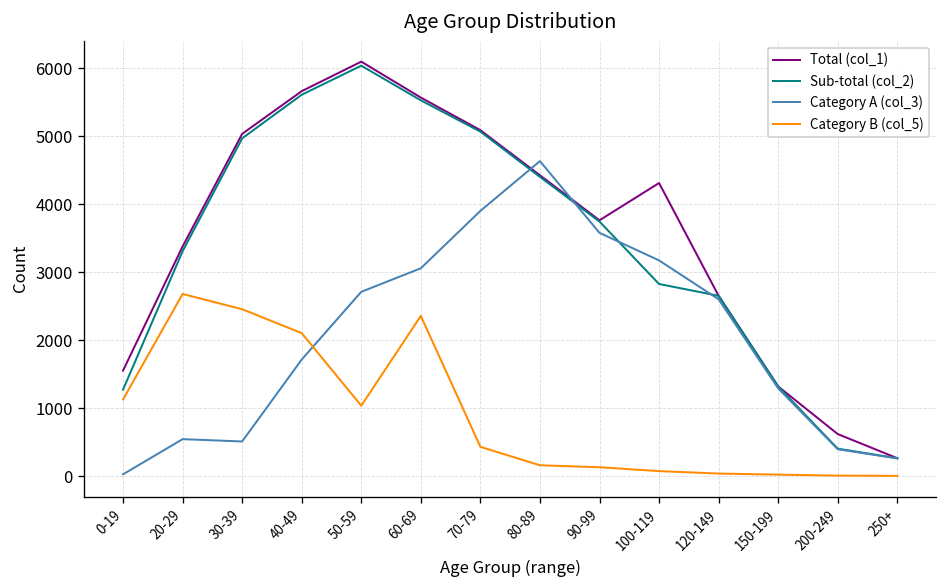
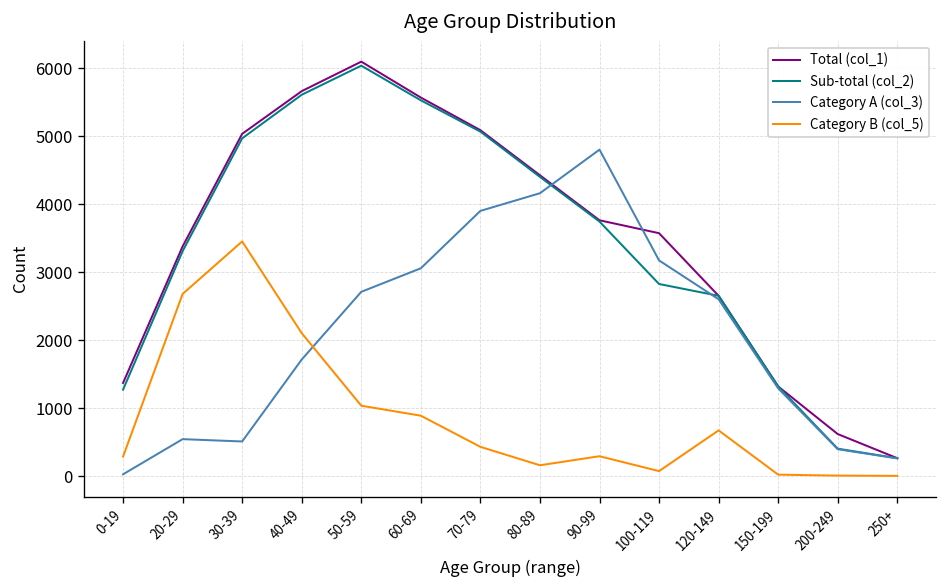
  {
    "Total (col_1)": {
-     "0-19": 1600,
+     "0-19": 1400,
      "20-29": 3400,
      "30-39": 5000,
      "40-49": 5700,
      "50-59": 6100,
-     "100-119": 4300,
+     "100-119": 3600,
      "200-249": 600
    },
    "Sub-total (col_2)": {
      "0-19": 1300,
      "20-29": 3300,
      "30-39": 5000,
      "40-49": 5600,
      "50-59": 6000,
      "100-119": 2800
    },
    "Category A (col_3)": {
      "0-19": 0,
      "20-29": 500,
      "30-39": 500,
      "40-49": 1700,
      "50-59": 2700,
      "60-69": 3100,
      "70-79": 3900,
-     "80-89": 4600,
-     "90-99": 3600,
+     "80-89": 4200,
+     "90-99": 4800,
      "100-119": 3200,
      "120-149": 2600
    },
    "Category B (col_5)": {
-     "0-19": 1100,
+     "0-19": 300,
      "20-29": 2700,
-     "30-39": 2500,
+     "30-39": 3500,
      "40-49": 2100,
      "50-59": 1000,
-     "60-69": 2400,
+     "60-69": 900,
      "70-79": 400,
      "80-89": 200,
-     "90-99": 100,
+     "90-99": 300,
      "100-119": 100,
-     "120-149": 0,
+     "120-149": 700,
      "150-199": 0,
      "200-249": 0,
      "250+": 0
    }
  }
